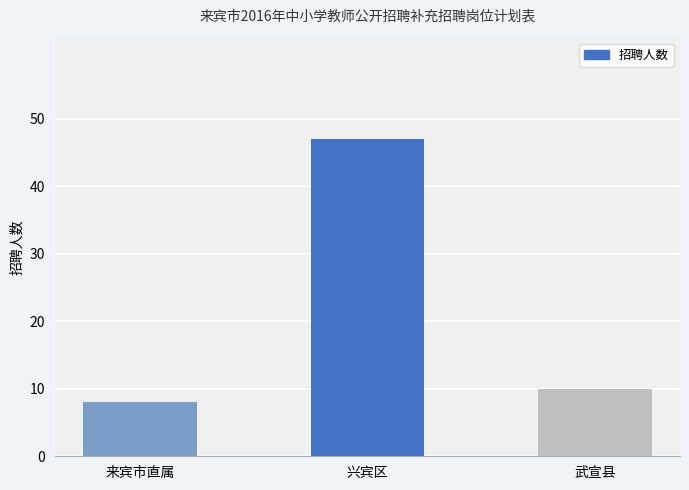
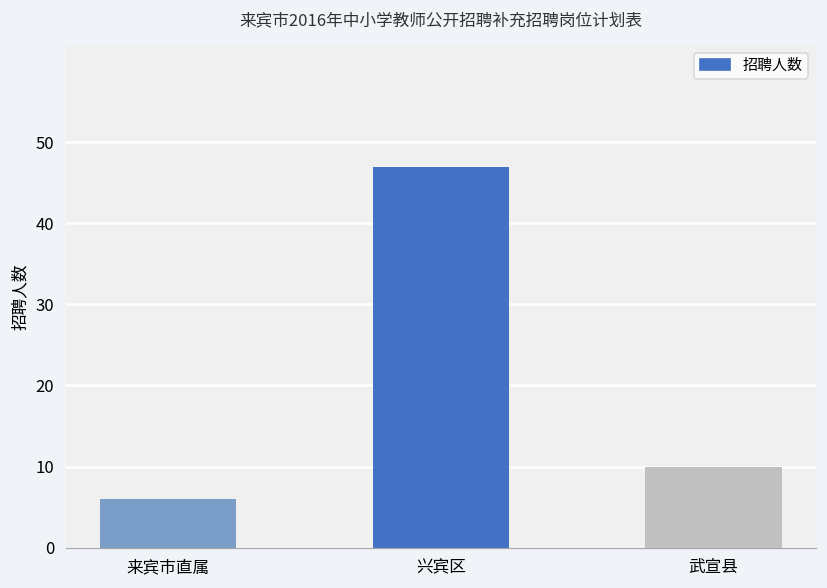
  {
-   "来宾市直属": 8,
+   "来宾市直属": 6,
    "兴宾区": 47,
    "武宣县": 10
  }
